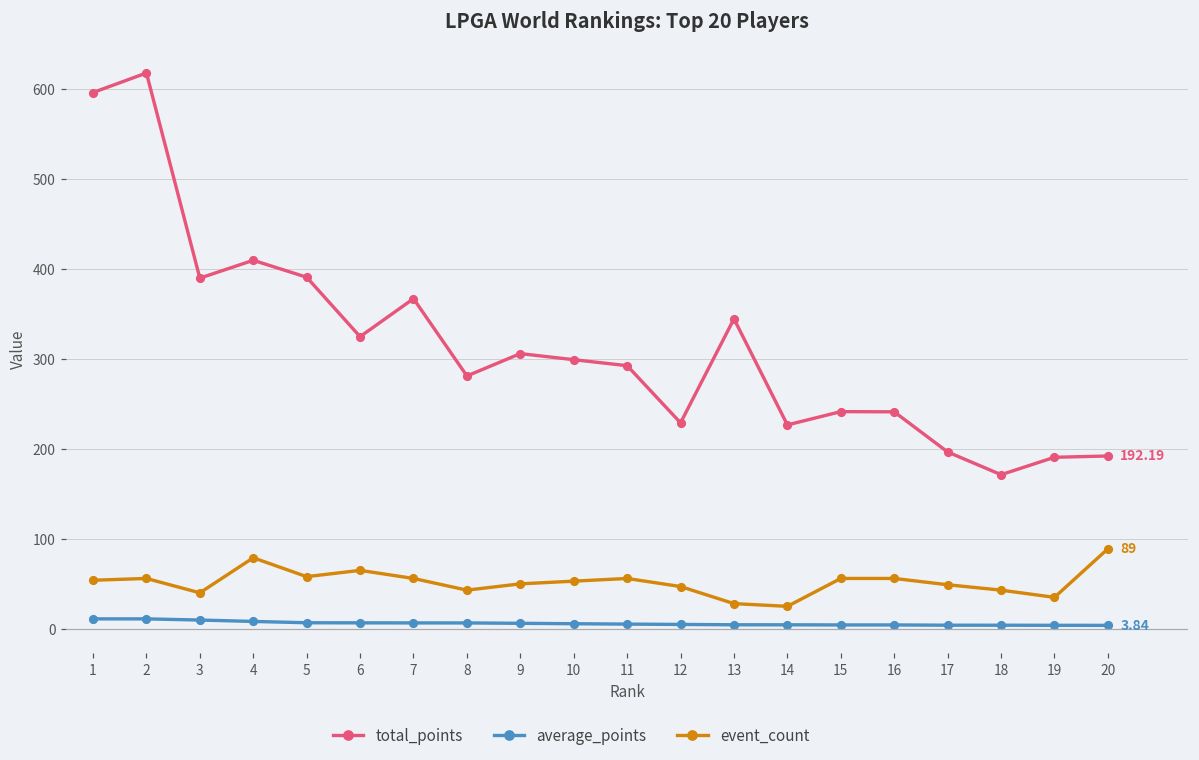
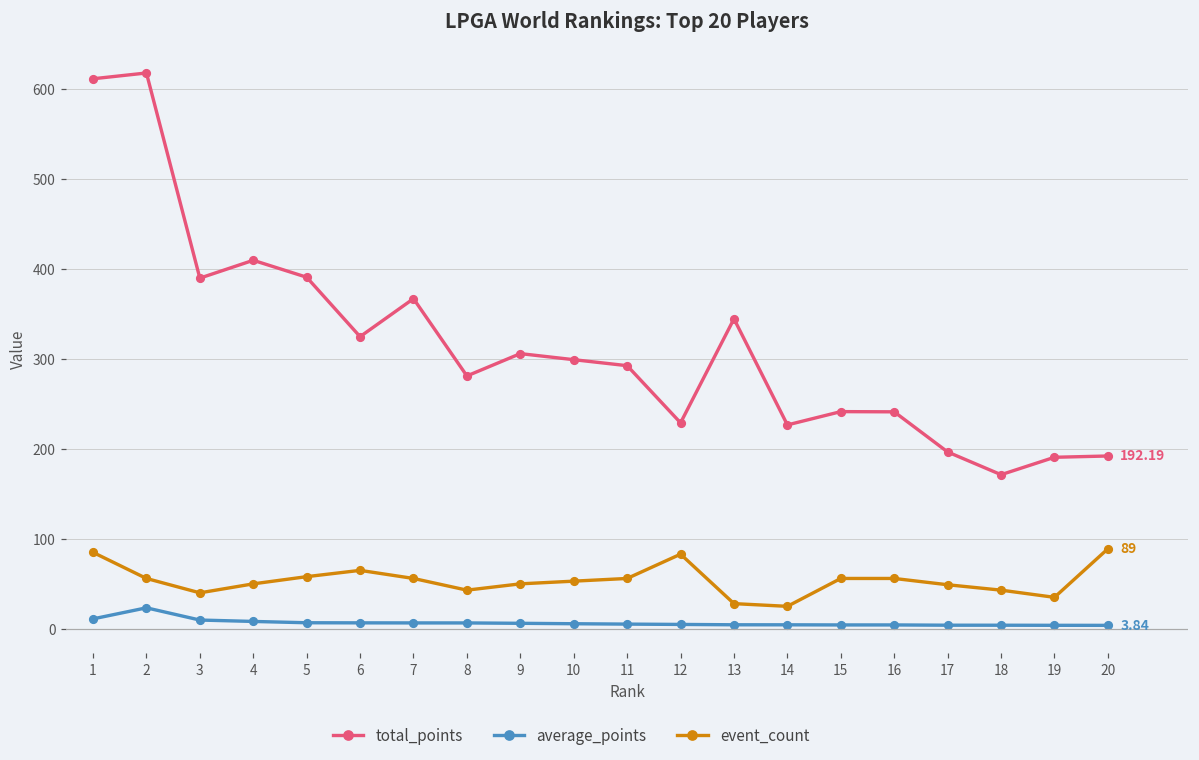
  {
    "total_points": {
-     "1": 600,
+     "1": 610,
      "2": 620,
      "3": 390,
      "4": 410,
      "5": 390,
      "6": 320,
      "7": 370,
      "8": 280,
      "9": 310,
      "10": 300,
      "11": 290,
      "12": 230,
      "13": 340,
      "14": 230,
      "15": 240,
      "16": 240,
      "17": 200,
      "18": 170,
      "19": 190
    },
    "average_points": {
      "1": 10,
-     "2": 10,
+     "2": 20,
      "3": 10,
      "4": 10,
      "5": 10,
      "6": 10,
      "7": 10,
      "8": 10,
      "9": 10,
      "10": 10,
      "11": 10,
      "12": 0,
      "13": 0,
      "14": 0,
      "15": 0,
      "16": 0,
      "17": 0,
      "18": 0,
      "19": 0
    },
    "event_count": {
-     "1": 50,
+     "1": 90,
      "2": 60,
      "3": 40,
-     "4": 80,
+     "4": 50,
      "5": 60,
      "6": 70,
      "7": 60,
      "8": 40,
      "9": 50,
      "10": 50,
      "11": 60,
-     "12": 50,
+     "12": 80,
      "13": 30,
      "14": 30,
      "15": 60,
      "16": 60,
      "17": 50,
      "18": 40,
      "19": 40
    }
  }
